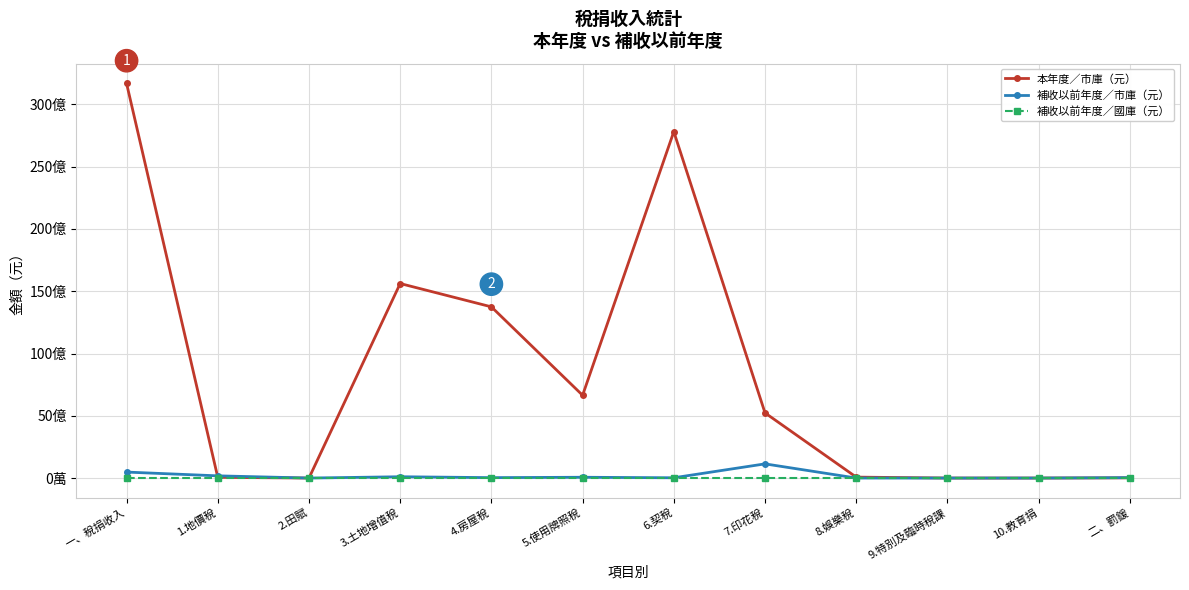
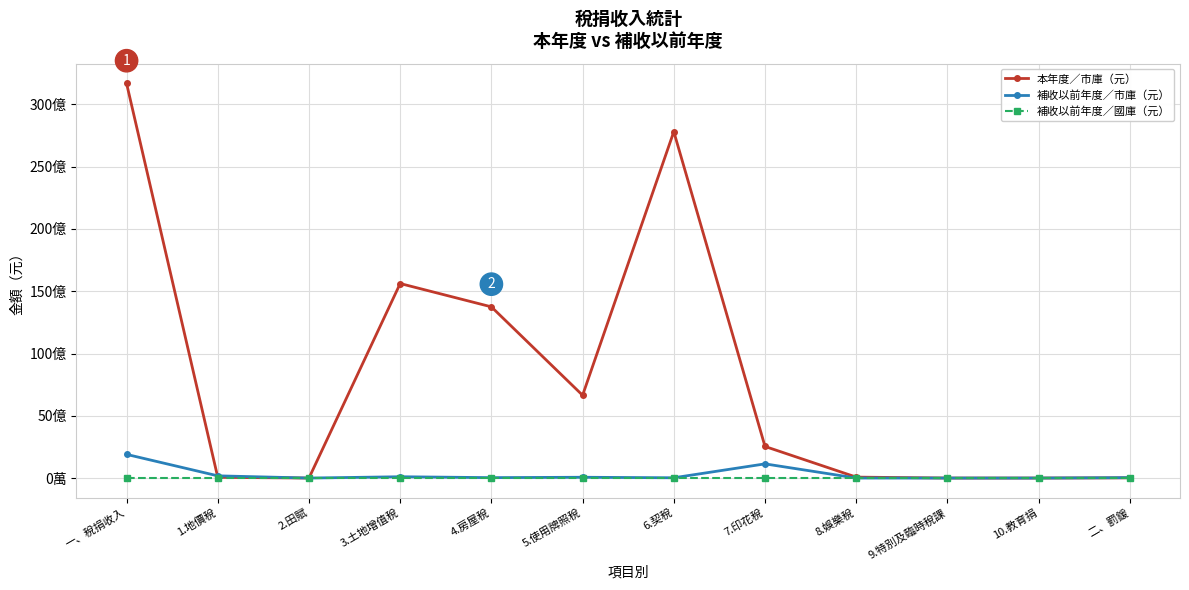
  {
    "本年度／市庫（元）": {
      "3.土地增值稅": "156億",
      "5.使用牌照稅": "66億",
      "6.契稅": "278億",
-     "7.印花稅": "52億"
+     "7.印花稅": "25億"
    },
    "補收以前年度／市庫（元）": {
-     "一、稅捐收入": "5億",
+     "一、稅捐收入": "19億",
      "7.印花稅": "11億"
    },
    "補收以前年度／國庫（元）": {
      "一、稅捐收入": "0億",
      "7.印花稅": "0億"
    }
  }
